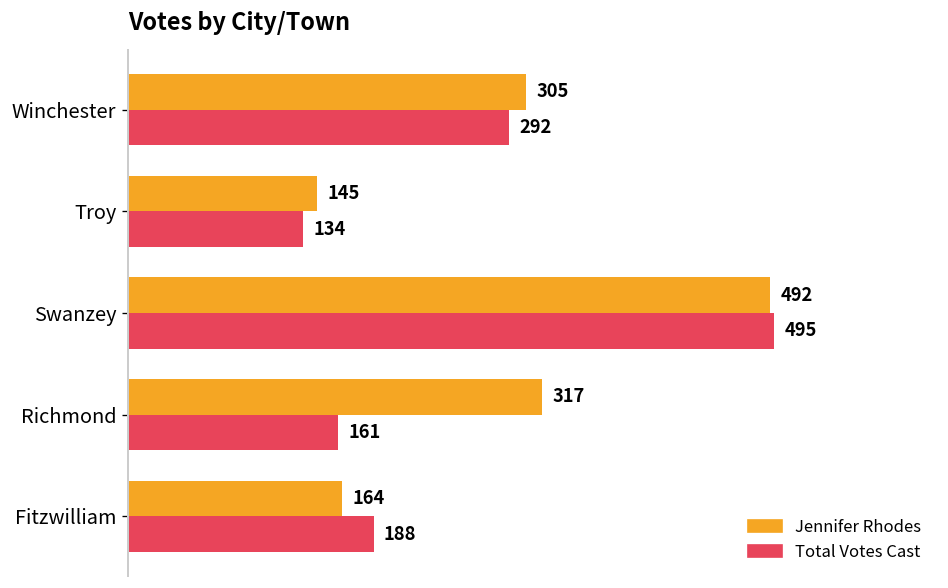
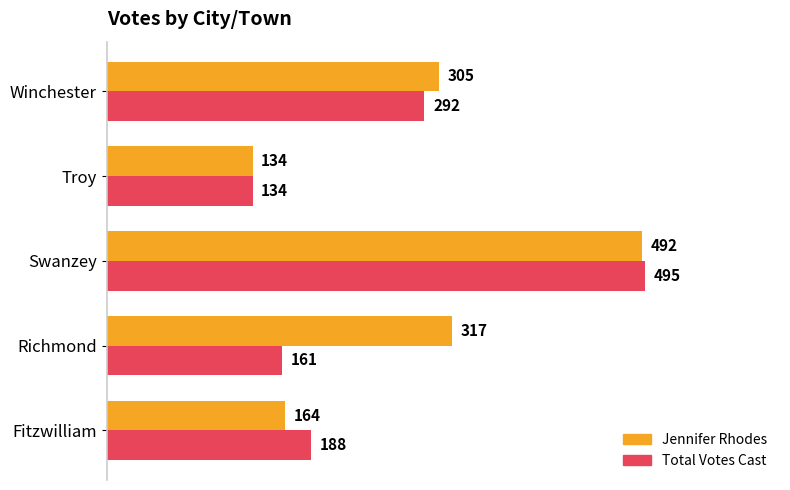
  {
    "Jennifer Rhodes": {
      "Winchester": 305,
-     "Troy": 145,
+     "Troy": 134,
      "Swanzey": 492,
      "Richmond": 317,
      "Fitzwilliam": 164
    },
    "Total Votes Cast": {
      "Winchester": 292,
      "Troy": 134,
      "Swanzey": 495,
      "Richmond": 161,
      "Fitzwilliam": 188
    }
  }
